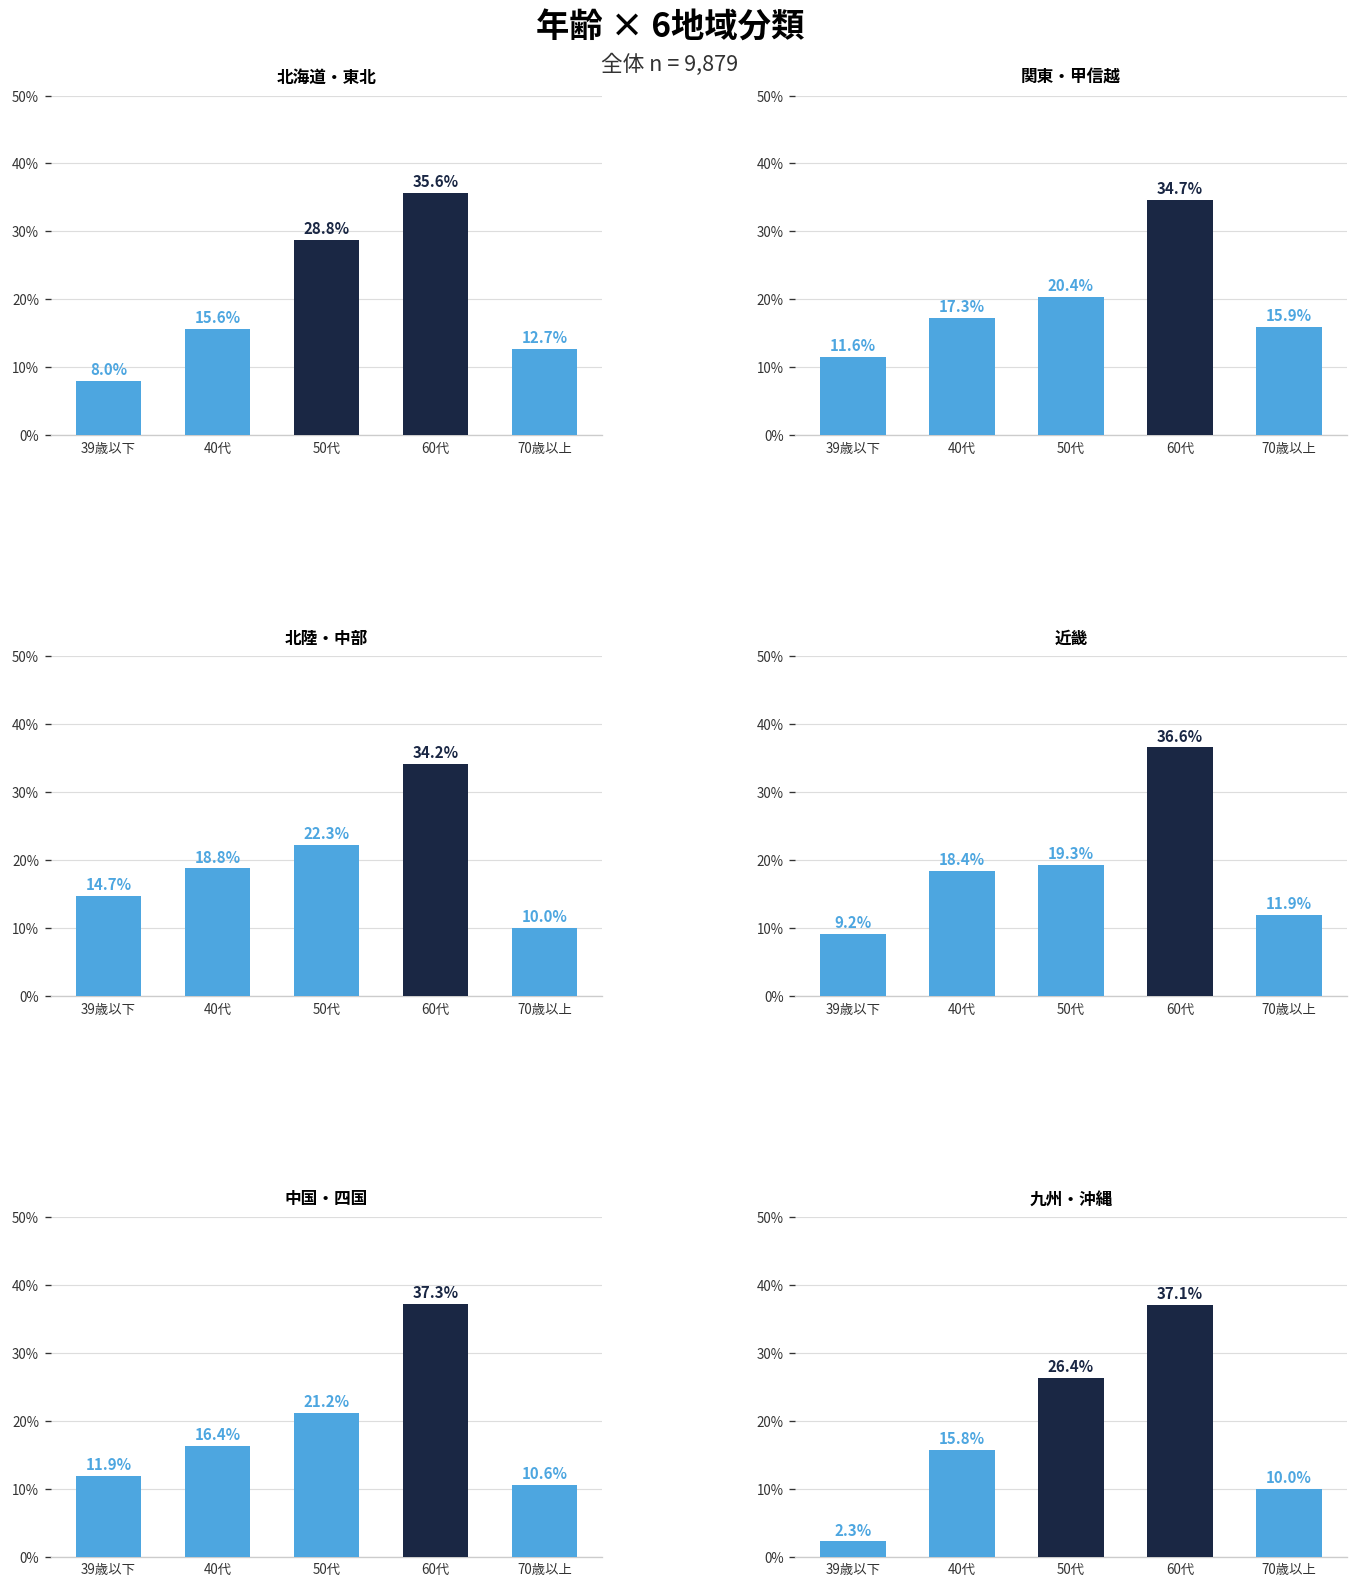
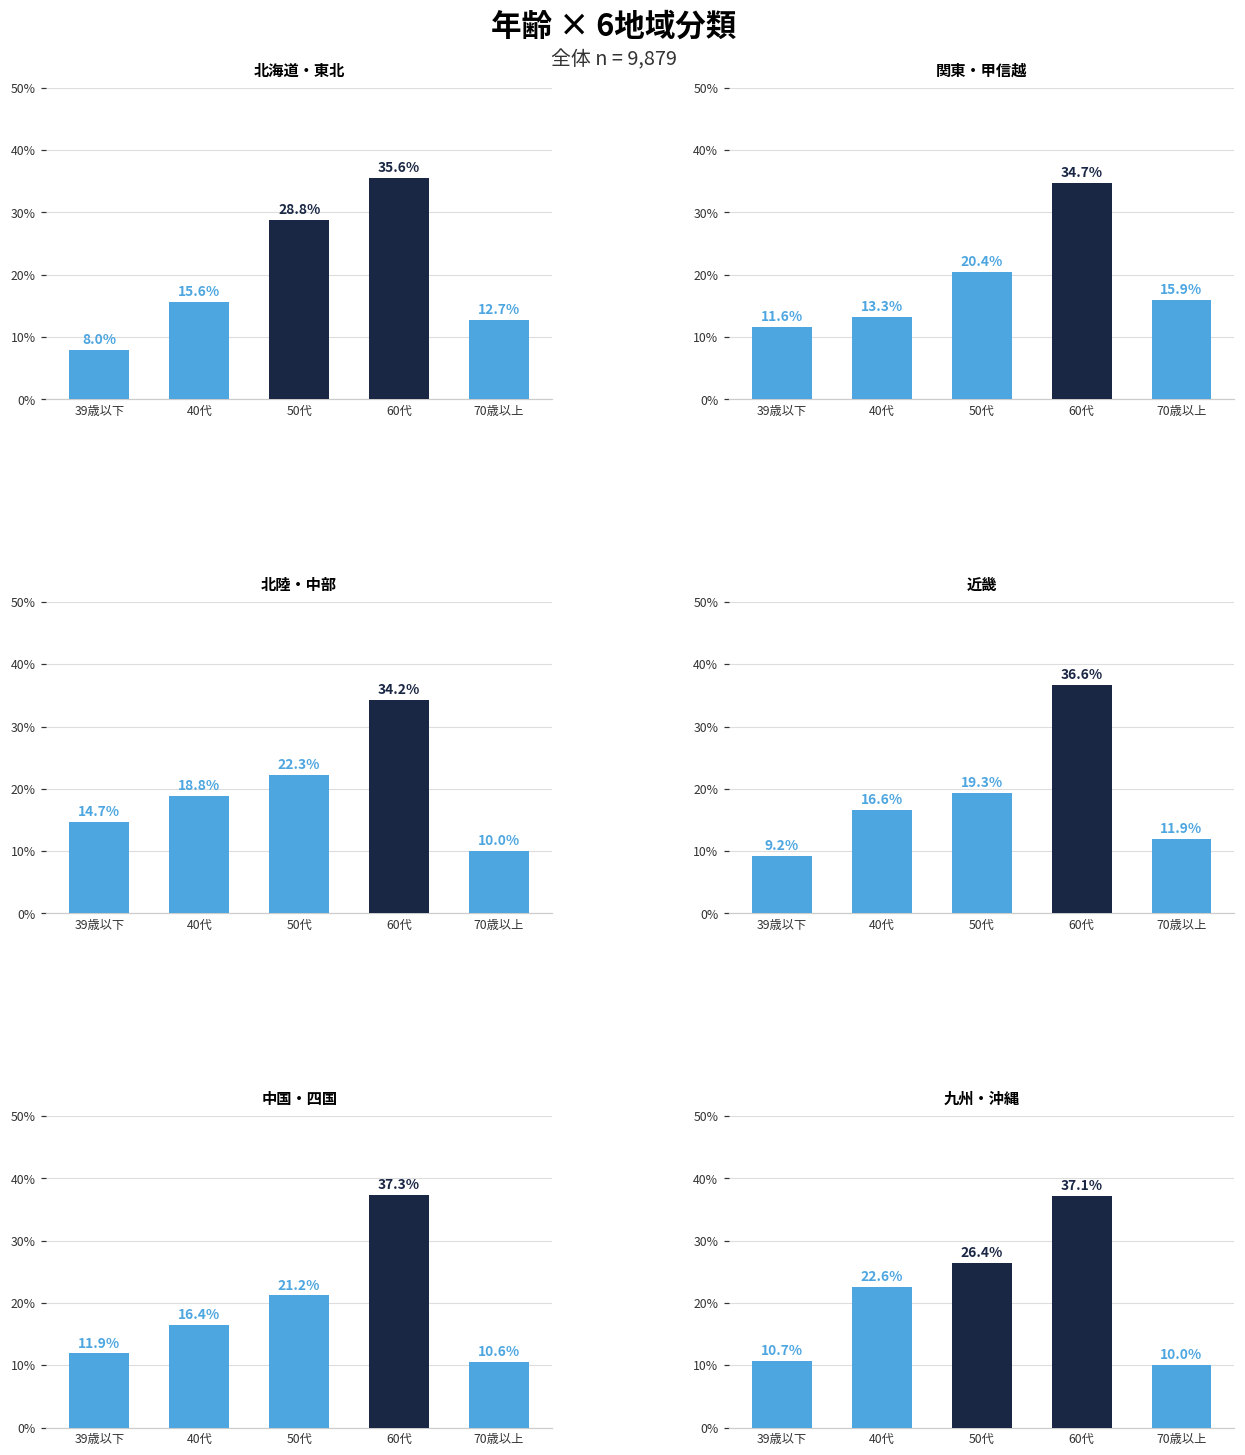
  {
    "北海道・東北": {
      "39歳以下": "8.0%",
      "40代": "15.6%",
      "50代": "28.8%",
      "60代": "35.6%",
      "70歳以上": "12.7%"
    },
    "関東・甲信越": {
      "39歳以下": "11.6%",
-     "40代": "17.3%",
+     "40代": "13.3%",
      "50代": "20.4%",
      "60代": "34.7%",
      "70歳以上": "15.9%"
    },
    "北陸・中部": {
      "39歳以下": "14.7%",
      "40代": "18.8%",
      "50代": "22.3%",
      "60代": "34.2%",
      "70歳以上": "10.0%"
    },
    "近畿": {
      "39歳以下": "9.2%",
-     "40代": "18.4%",
+     "40代": "16.6%",
      "50代": "19.3%",
      "60代": "36.6%",
      "70歳以上": "11.9%"
    },
    "中国・四国": {
      "39歳以下": "11.9%",
      "40代": "16.4%",
      "50代": "21.2%",
      "60代": "37.3%",
      "70歳以上": "10.6%"
    },
    "九州・沖縄": {
-     "39歳以下": "2.3%",
-     "40代": "15.8%",
+     "39歳以下": "10.7%",
+     "40代": "22.6%",
      "50代": "26.4%",
      "60代": "37.1%",
      "70歳以上": "10.0%"
    }
  }
